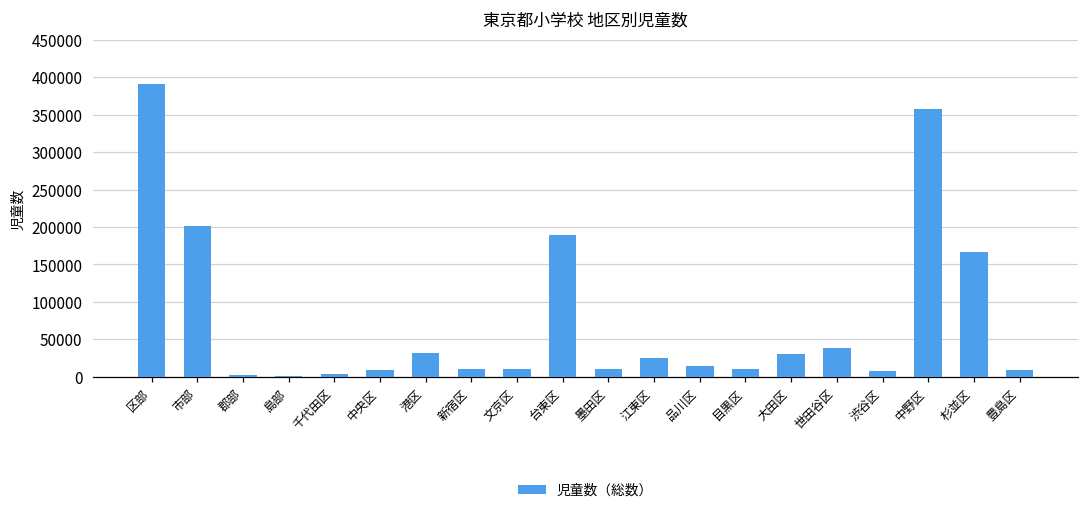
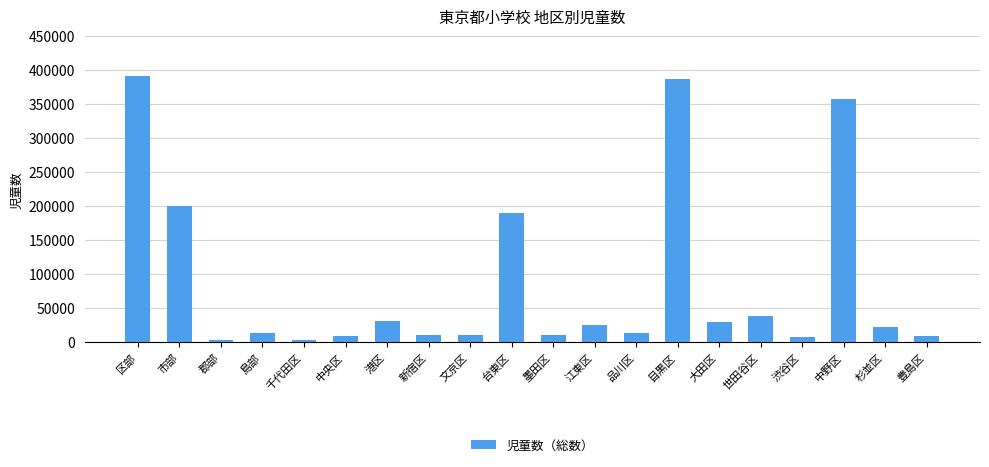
  {
    "区部": 390000,
    "市部": 200000,
-   "島部": 0,
+   "島部": 10000,
    "中央区": 10000,
    "港区": 30000,
    "新宿区": 10000,
    "文京区": 10000,
    "台東区": 190000,
    "墨田区": 10000,
    "江東区": 20000,
    "品川区": 10000,
-   "目黒区": 10000,
+   "目黒区": 390000,
    "大田区": 30000,
    "世田谷区": 40000,
    "渋谷区": 10000,
    "中野区": 360000,
-   "杉並区": 170000,
+   "杉並区": 20000,
    "豊島区": 10000
  }
